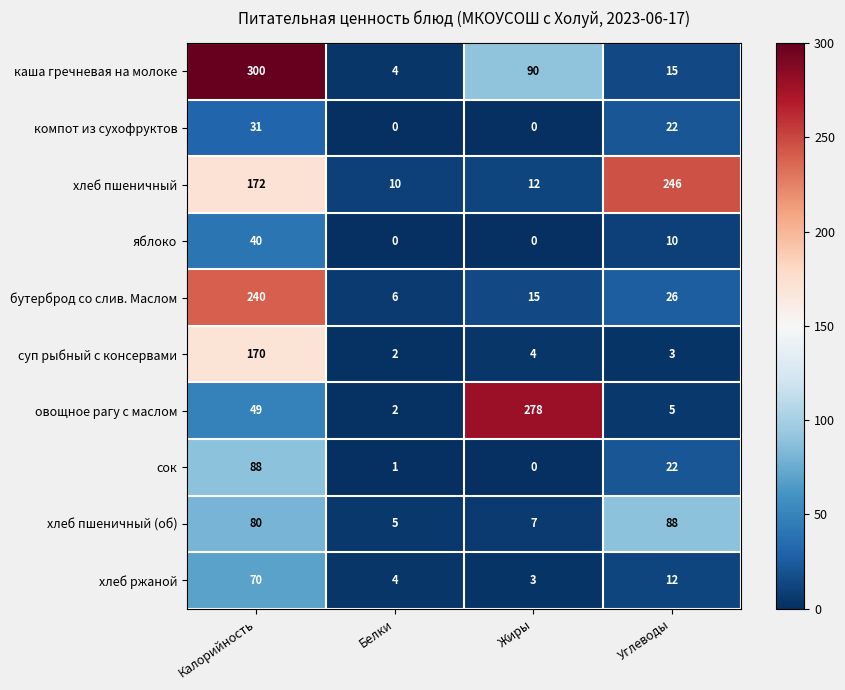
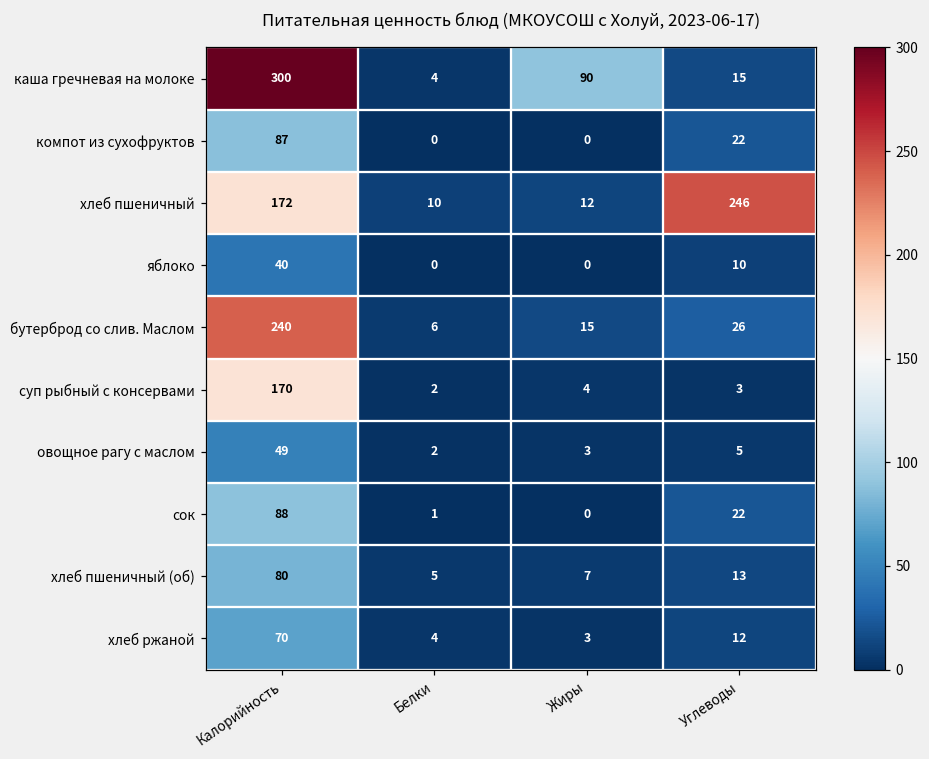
  {
    "каша гречневая на молоке": {
      "Калорийность": 300,
      "Белки": 4,
      "Жиры": 90,
      "Углеводы": 15
    },
    "компот из сухофруктов": {
-     "Калорийность": 31,
+     "Калорийность": 87,
      "Белки": 0,
      "Жиры": 0,
      "Углеводы": 22
    },
    "хлеб пшеничный": {
      "Калорийность": 172,
      "Белки": 10,
      "Жиры": 12,
      "Углеводы": 246
    },
    "яблоко": {
      "Калорийность": 40,
      "Белки": 0,
      "Жиры": 0,
      "Углеводы": 10
    },
    "бутерброд со слив. Маслом": {
      "Калорийность": 240,
      "Белки": 6,
      "Жиры": 15,
      "Углеводы": 26
    },
    "суп рыбный с консервами": {
      "Калорийность": 170,
      "Белки": 2,
      "Жиры": 4,
      "Углеводы": 3
    },
    "овощное рагу с маслом": {
      "Калорийность": 49,
      "Белки": 2,
-     "Жиры": 278,
+     "Жиры": 3,
      "Углеводы": 5
    },
    "сок": {
      "Калорийность": 88,
      "Белки": 1,
      "Жиры": 0,
      "Углеводы": 22
    },
    "хлеб пшеничный (об)": {
      "Калорийность": 80,
      "Белки": 5,
      "Жиры": 7,
-     "Углеводы": 88
+     "Углеводы": 13
    },
    "хлеб ржаной": {
      "Калорийность": 70,
      "Белки": 4,
      "Жиры": 3,
      "Углеводы": 12
    }
  }
